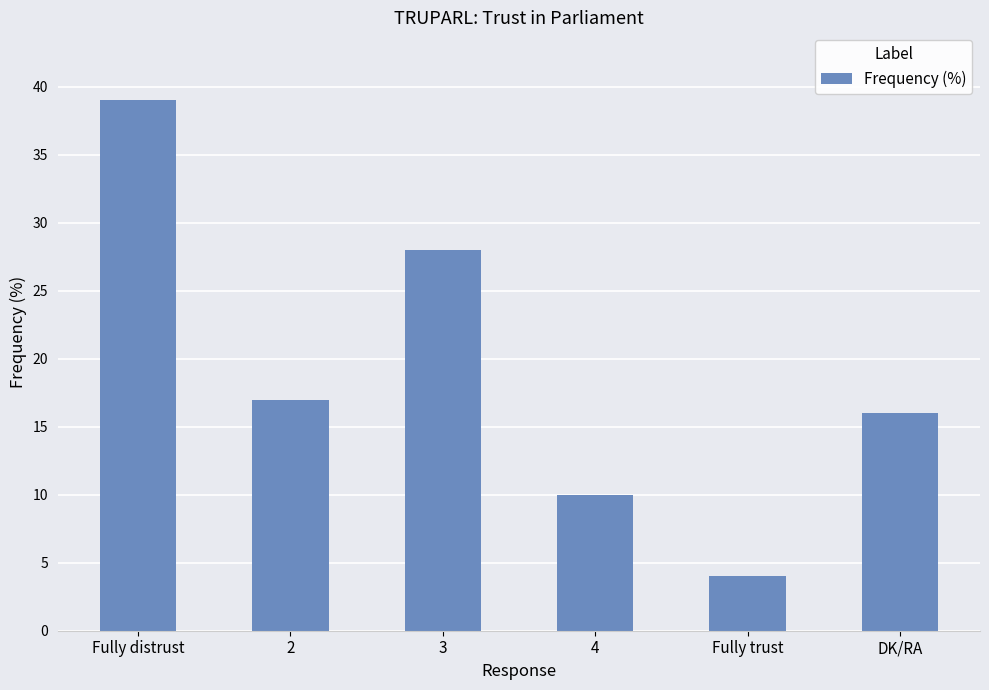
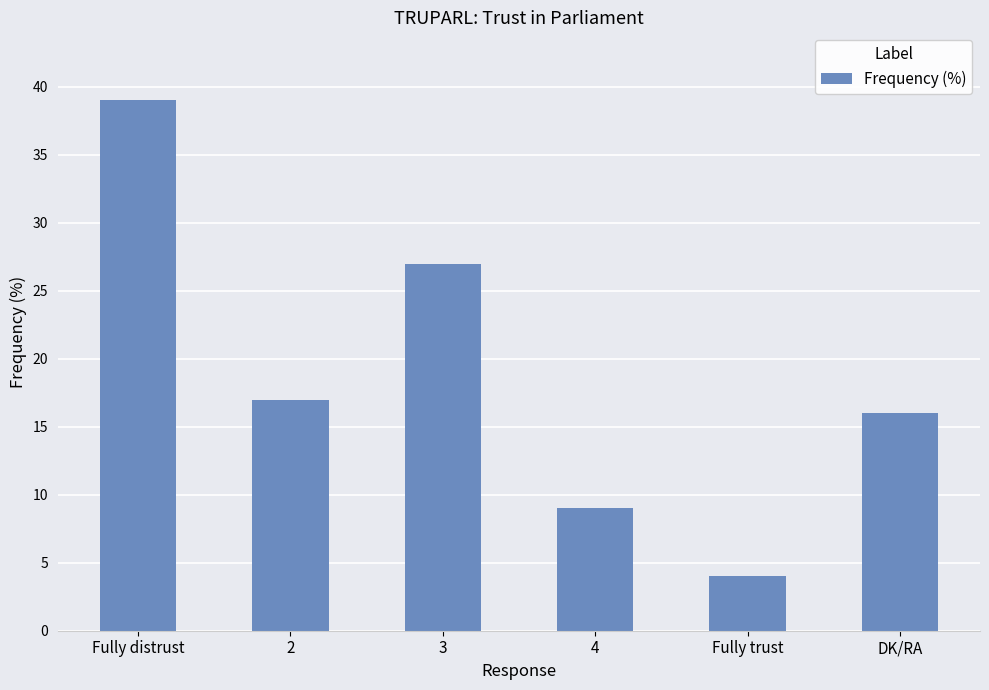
  {
    "Fully distrust": 39,
    "2": 17,
-   "3": 28,
-   "4": 10,
+   "3": 27,
+   "4": 9,
    "Fully trust": 4,
    "DK/RA": 16
  }
